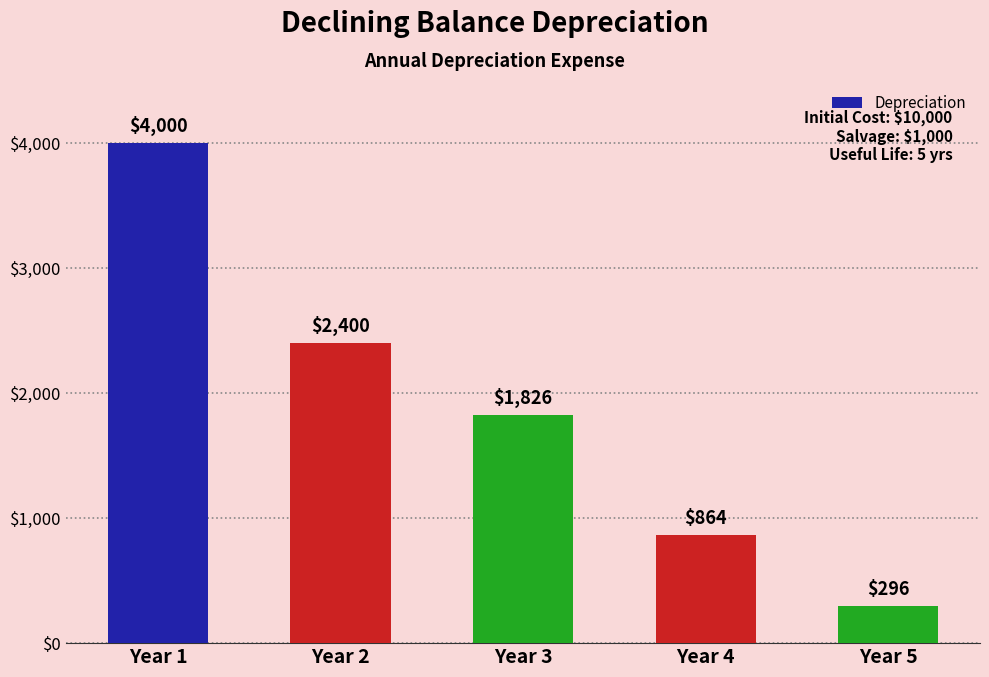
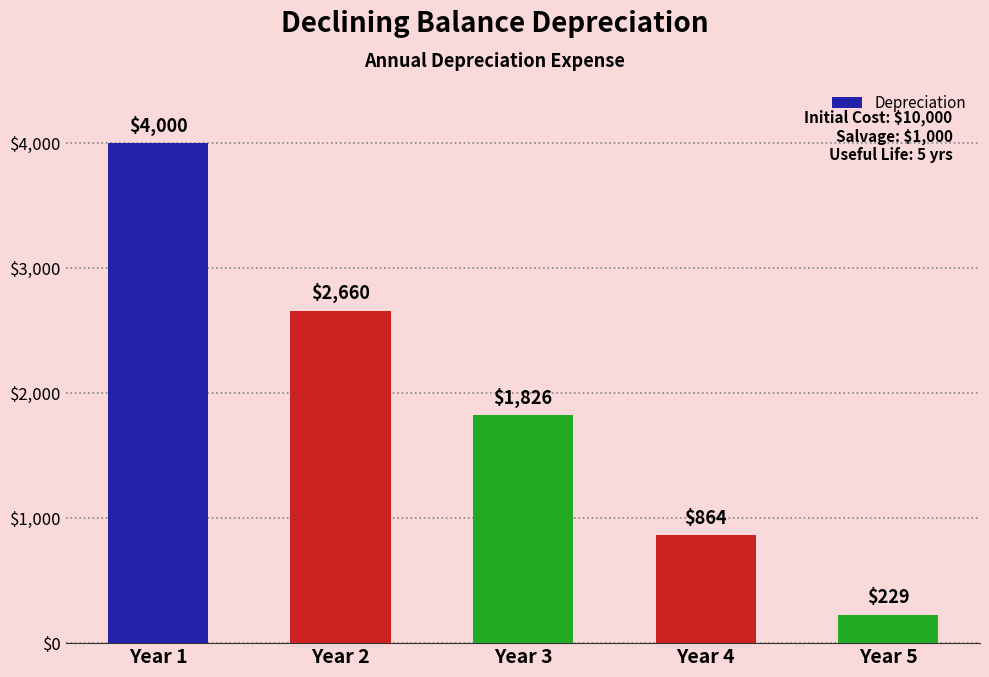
  {
    "Year 1": "$4,000",
-   "Year 2": "$2,400",
+   "Year 2": "$2,660",
    "Year 3": "$1,826",
    "Year 4": "$864",
-   "Year 5": "$296"
+   "Year 5": "$229"
  }
